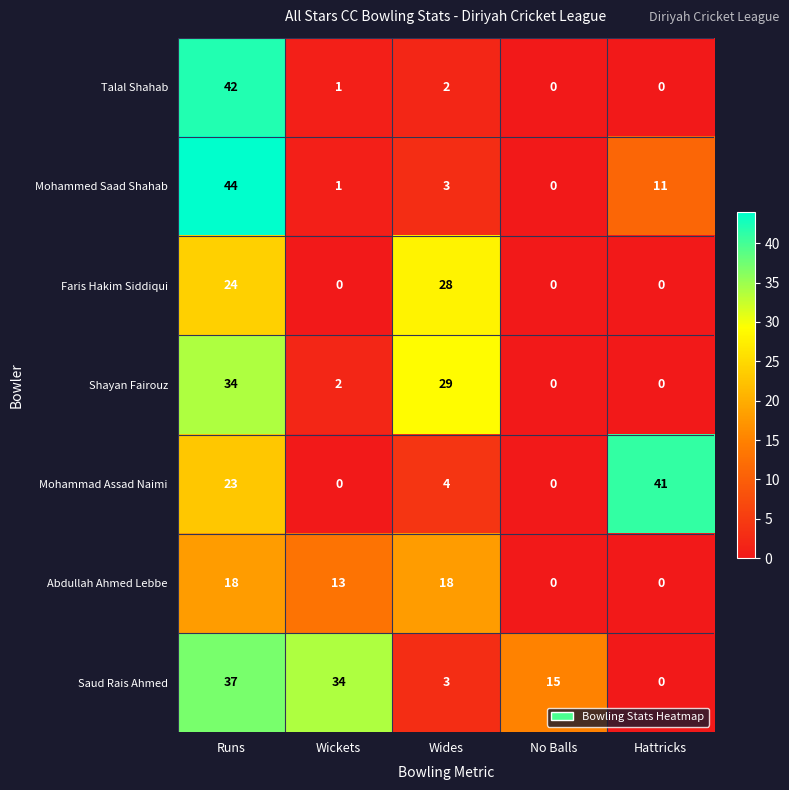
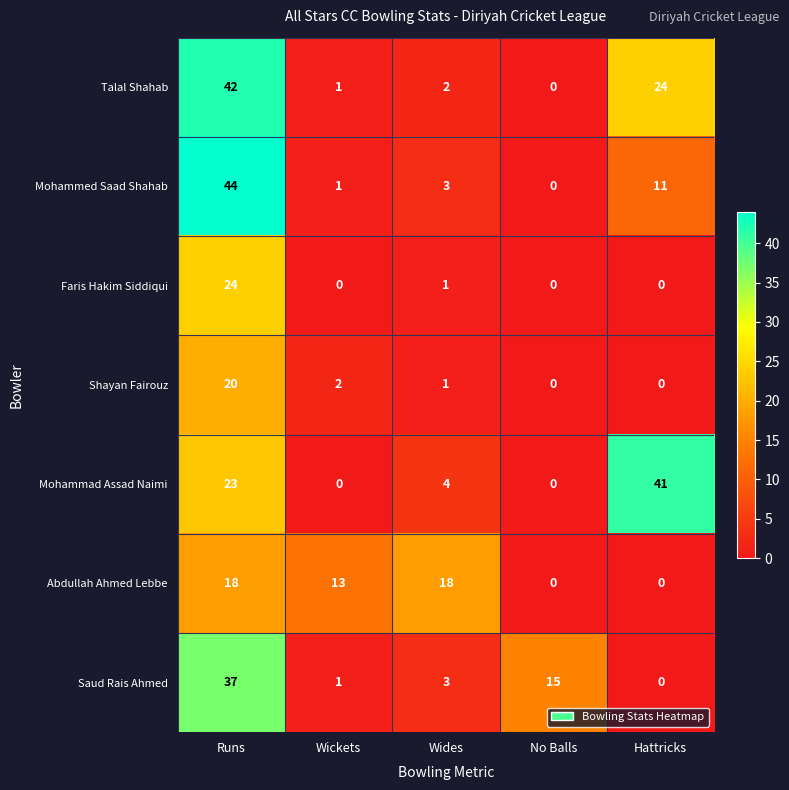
  {
    "Talal Shahab": {
      "Runs": 42,
      "Wickets": 1,
      "Wides": 2,
      "No Balls": 0,
-     "Hattricks": 0
+     "Hattricks": 24
    },
    "Mohammed Saad Shahab": {
      "Runs": 44,
      "Wickets": 1,
      "Wides": 3,
      "No Balls": 0,
      "Hattricks": 11
    },
    "Faris Hakim Siddiqui": {
      "Runs": 24,
      "Wickets": 0,
-     "Wides": 28,
+     "Wides": 1,
      "No Balls": 0,
      "Hattricks": 0
    },
    "Shayan Fairouz": {
-     "Runs": 34,
+     "Runs": 20,
      "Wickets": 2,
-     "Wides": 29,
+     "Wides": 1,
      "No Balls": 0,
      "Hattricks": 0
    },
    "Mohammad Assad Naimi": {
      "Runs": 23,
      "Wickets": 0,
      "Wides": 4,
      "No Balls": 0,
      "Hattricks": 41
    },
    "Abdullah Ahmed Lebbe": {
      "Runs": 18,
      "Wickets": 13,
      "Wides": 18,
      "No Balls": 0,
      "Hattricks": 0
    },
    "Saud Rais Ahmed": {
      "Runs": 37,
-     "Wickets": 34,
+     "Wickets": 1,
      "Wides": 3,
      "No Balls": 15,
      "Hattricks": 0
    }
  }
